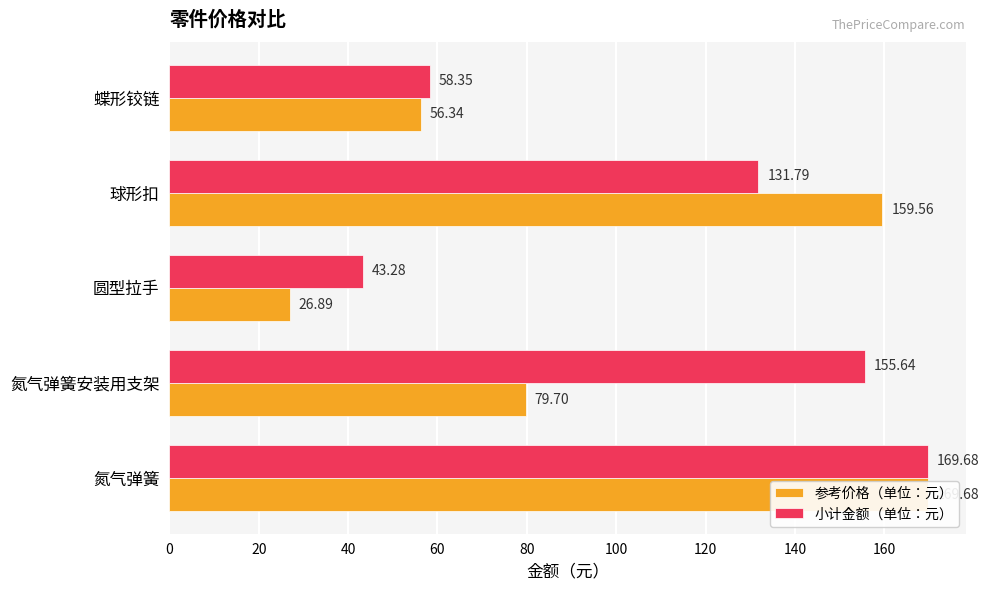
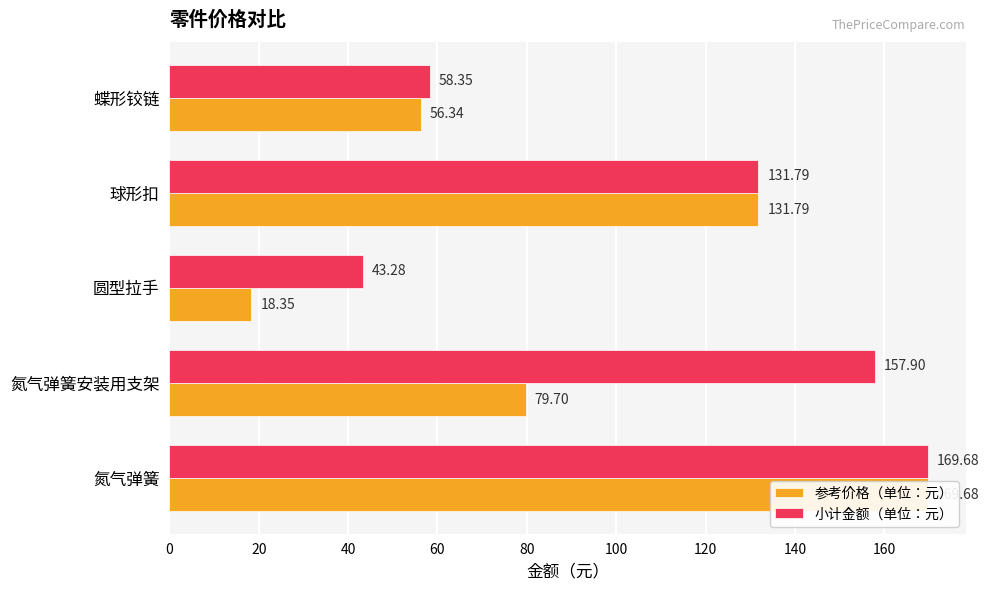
  {
    "参考价格（单位：元）": {
      "蝶形铰链": 56.34,
-     "球形扣": 159.56,
-     "圆型拉手": 26.89,
+     "球形扣": 131.79,
+     "圆型拉手": 18.35,
      "氮气弹簧安装用支架": 79.70
    },
    "小计金额（单位：元）": {
      "蝶形铰链": 58.35,
      "球形扣": 131.79,
      "圆型拉手": 43.28,
-     "氮气弹簧安装用支架": 155.64,
+     "氮气弹簧安装用支架": 157.90,
      "氮气弹簧": 169.68
    }
  }
